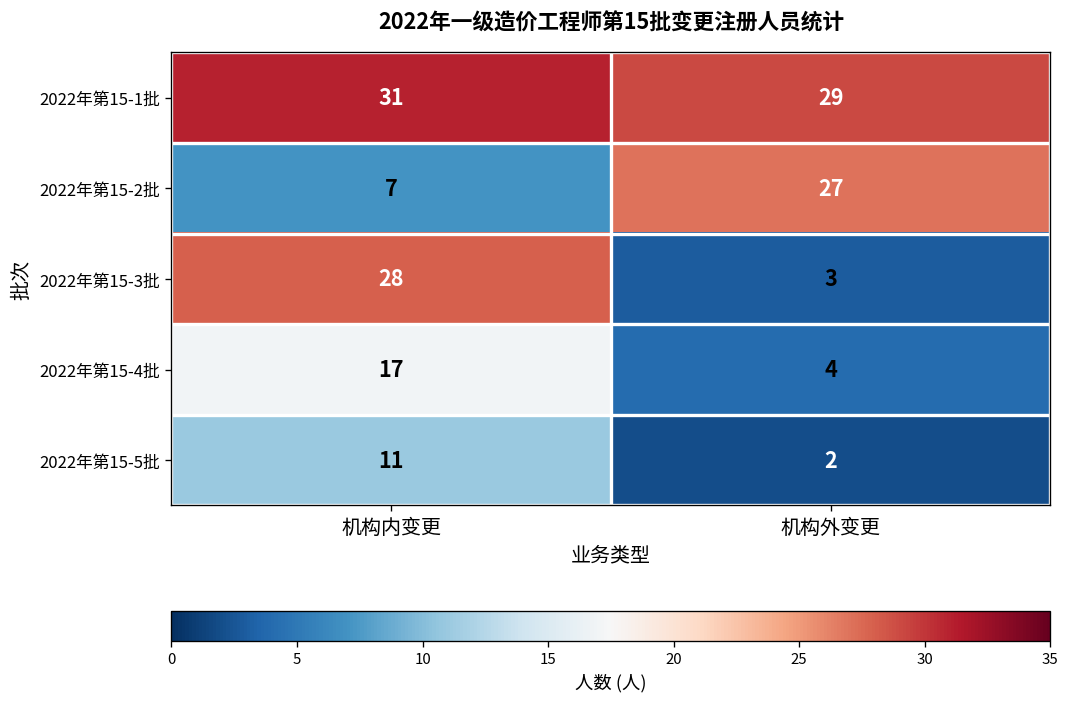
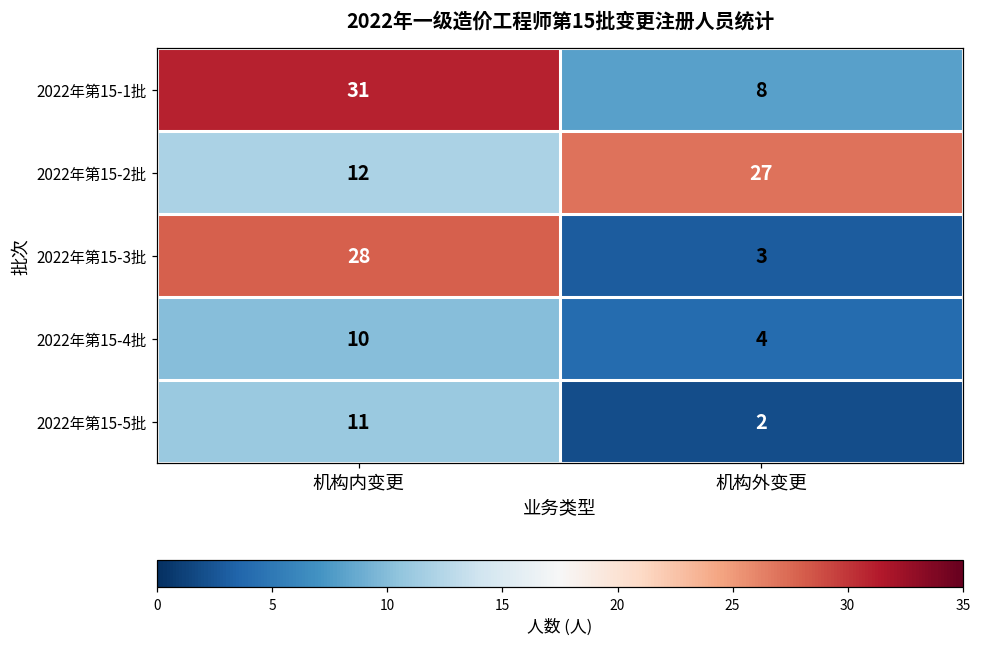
  {
    "2022年第15-1批": {
      "机构内变更": 31,
-     "机构外变更": 29
+     "机构外变更": 8
    },
    "2022年第15-2批": {
-     "机构内变更": 7,
+     "机构内变更": 12,
      "机构外变更": 27
    },
    "2022年第15-3批": {
      "机构内变更": 28,
      "机构外变更": 3
    },
    "2022年第15-4批": {
-     "机构内变更": 17,
+     "机构内变更": 10,
      "机构外变更": 4
    },
    "2022年第15-5批": {
      "机构内变更": 11,
      "机构外变更": 2
    }
  }
